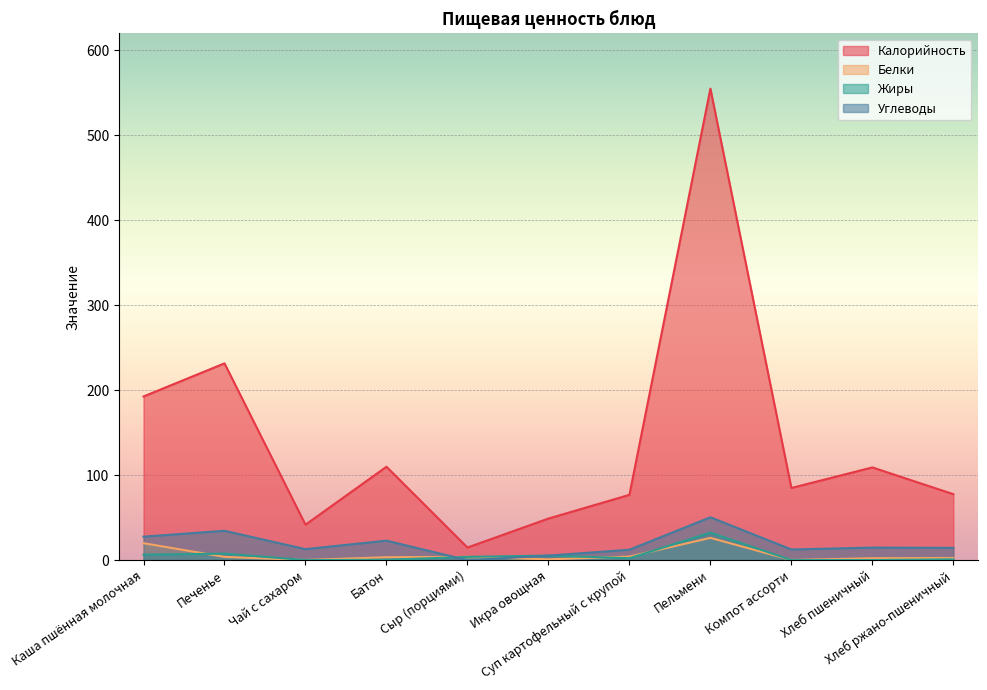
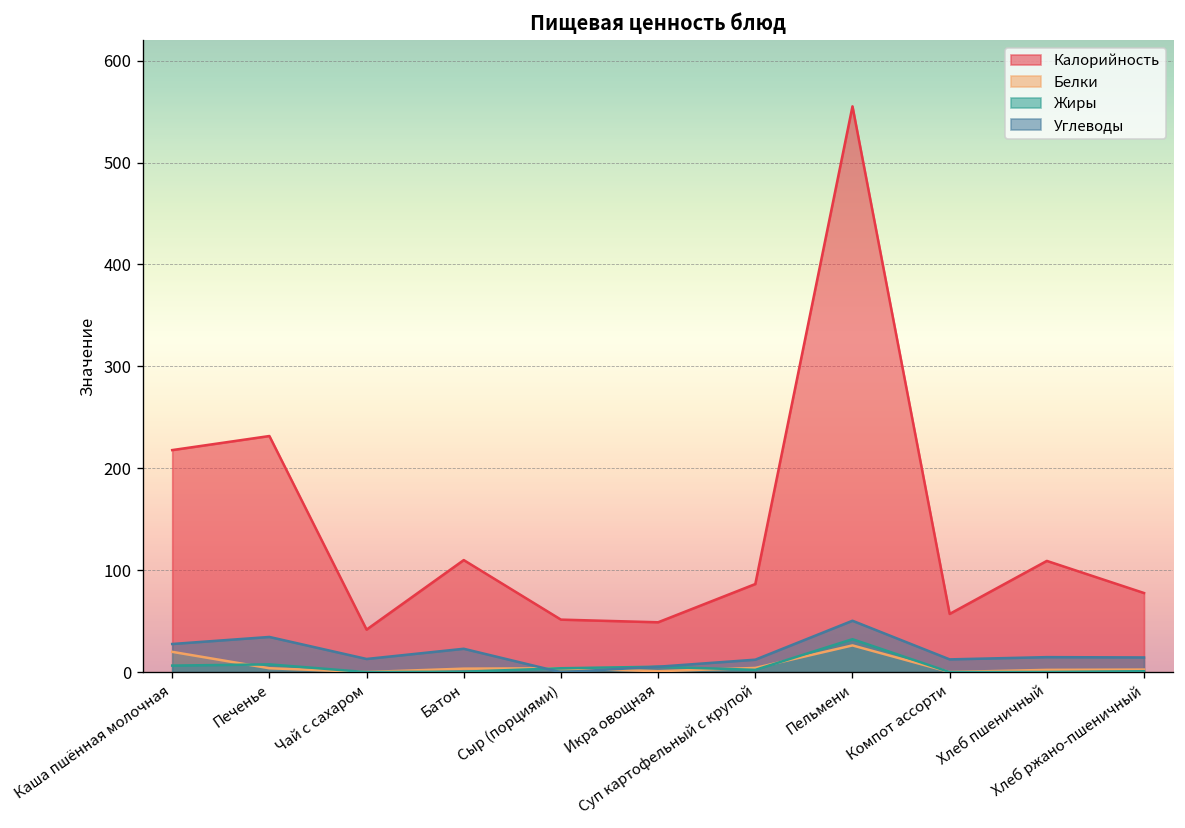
  {
    "Калорийность": {
-     "Каша пшённая молочная": 190,
+     "Каша пшённая молочная": 220,
      "Печенье": 230,
      "Чай с сахаром": 40,
      "Батон": 110,
-     "Сыр (порциями)": 10,
+     "Сыр (порциями)": 50,
      "Икра овощная": 50,
-     "Суп картофельный с крупой": 80,
+     "Суп картофельный с крупой": 90,
      "Пельмени": 560,
-     "Компот ассорти": 90,
+     "Компот ассорти": 60,
      "Хлеб пшеничный": 110,
      "Хлеб ржано-пшеничный": 80
    },
    "Белки": {
      "Каша пшённая молочная": 20,
      "Печенье": 0,
      "Батон": 0,
      "Икра овощная": 0,
      "Пельмени": 30
    }
  }
